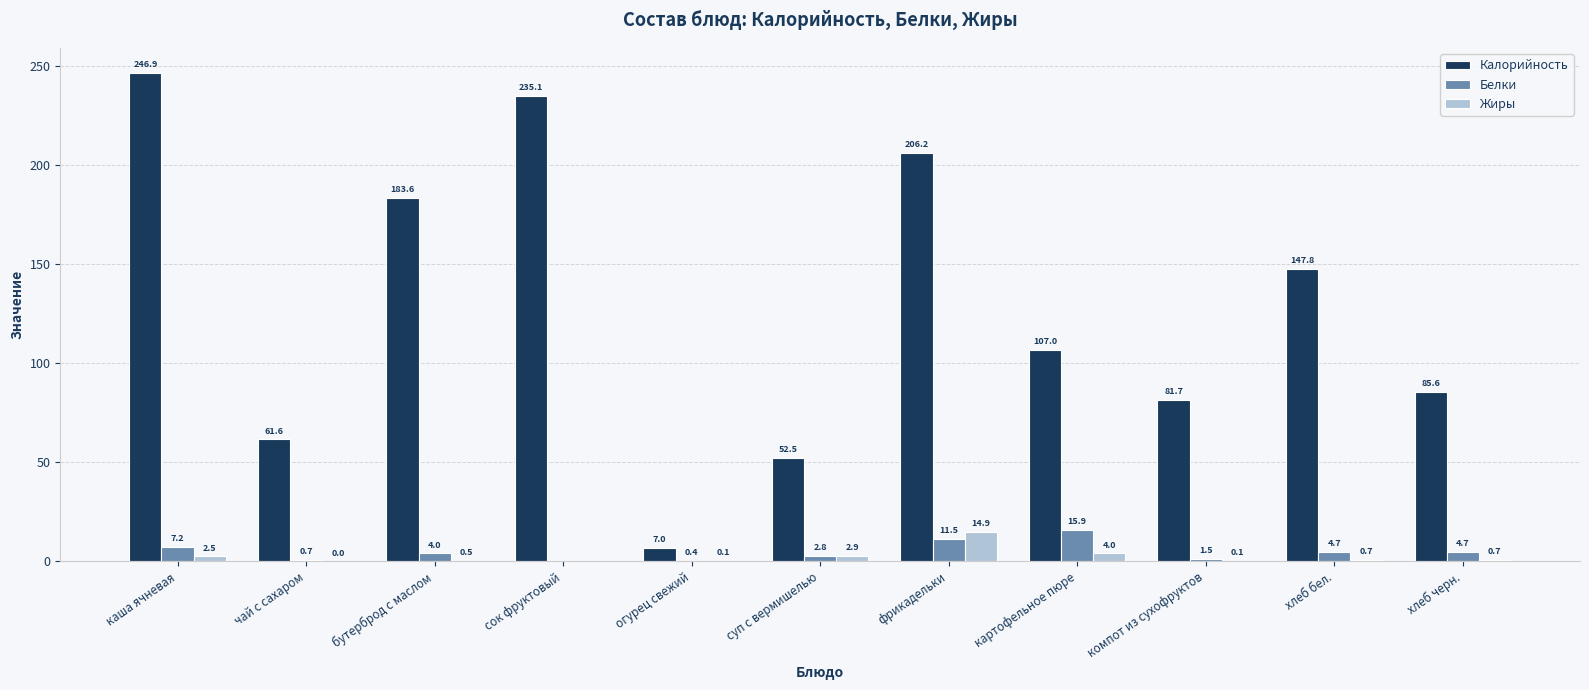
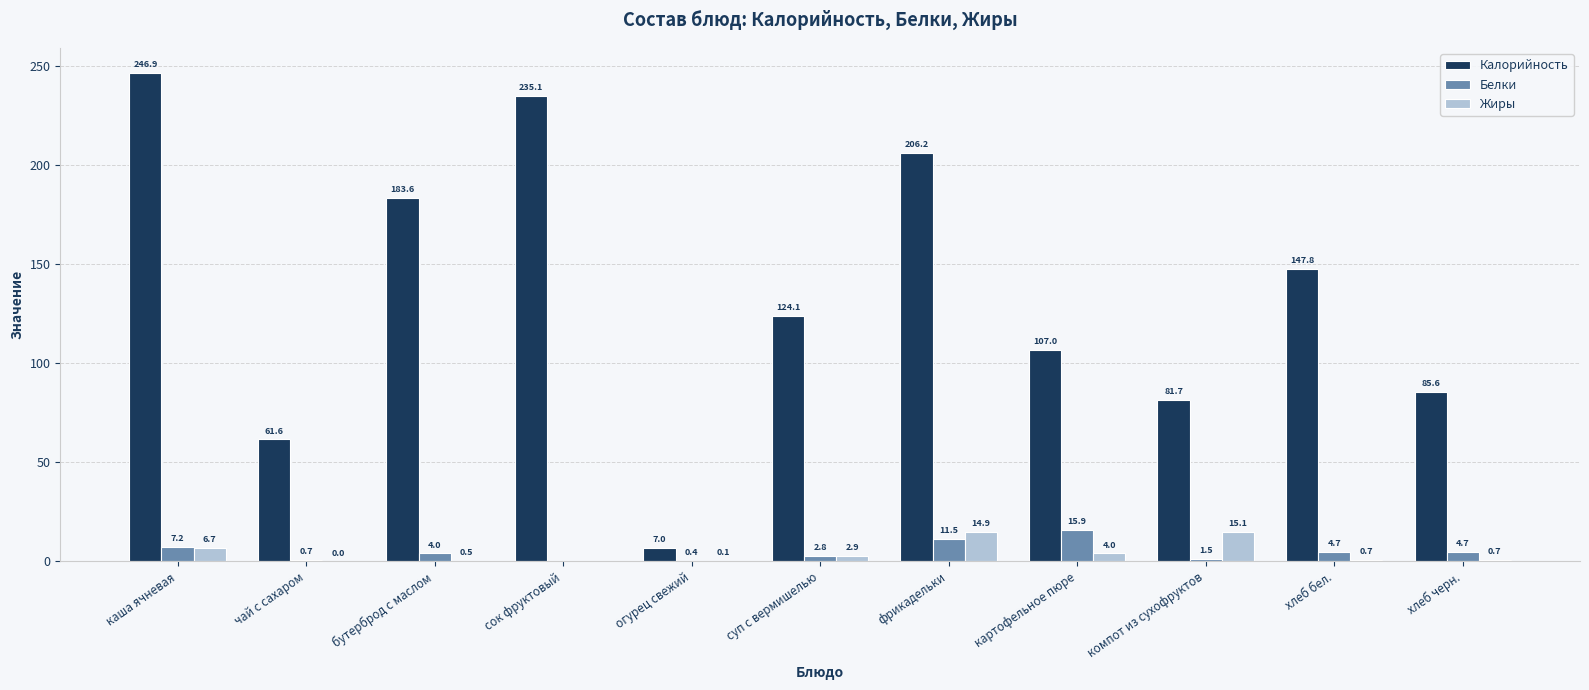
  {
    "Калорийность": {
      "каша ячневая": 246.9,
      "чай с сахаром": 61.6,
      "бутерброд с маслом": 183.6,
      "сок фруктовый": 235.1,
      "огурец свежий": 7.0,
-     "суп с вермишелью": 52.5,
+     "суп с вермишелью": 124.1,
      "фрикадельки": 206.2,
      "картофельное пюре": 107.0,
      "компот из сухофруктов": 81.7,
      "хлеб бел.": 147.8,
      "хлеб черн.": 85.6
    },
    "Белки": {
      "каша ячневая": 7.2,
      "чай с сахаром": 0.7,
      "бутерброд с маслом": 4.0,
      "огурец свежий": 0.4,
      "суп с вермишелью": 2.8,
      "фрикадельки": 11.5,
      "картофельное пюре": 15.9,
      "компот из сухофруктов": 1.5,
      "хлеб бел.": 4.7,
      "хлеб черн.": 4.7
    },
    "Жиры": {
-     "каша ячневая": 2.5,
+     "каша ячневая": 6.7,
      "чай с сахаром": 0.0,
      "бутерброд с маслом": 0.5,
      "огурец свежий": 0.1,
      "суп с вермишелью": 2.9,
      "фрикадельки": 14.9,
      "картофельное пюре": 4.0,
-     "компот из сухофруктов": 0.1,
+     "компот из сухофруктов": 15.1,
      "хлеб бел.": 0.7,
      "хлеб черн.": 0.7
    }
  }
